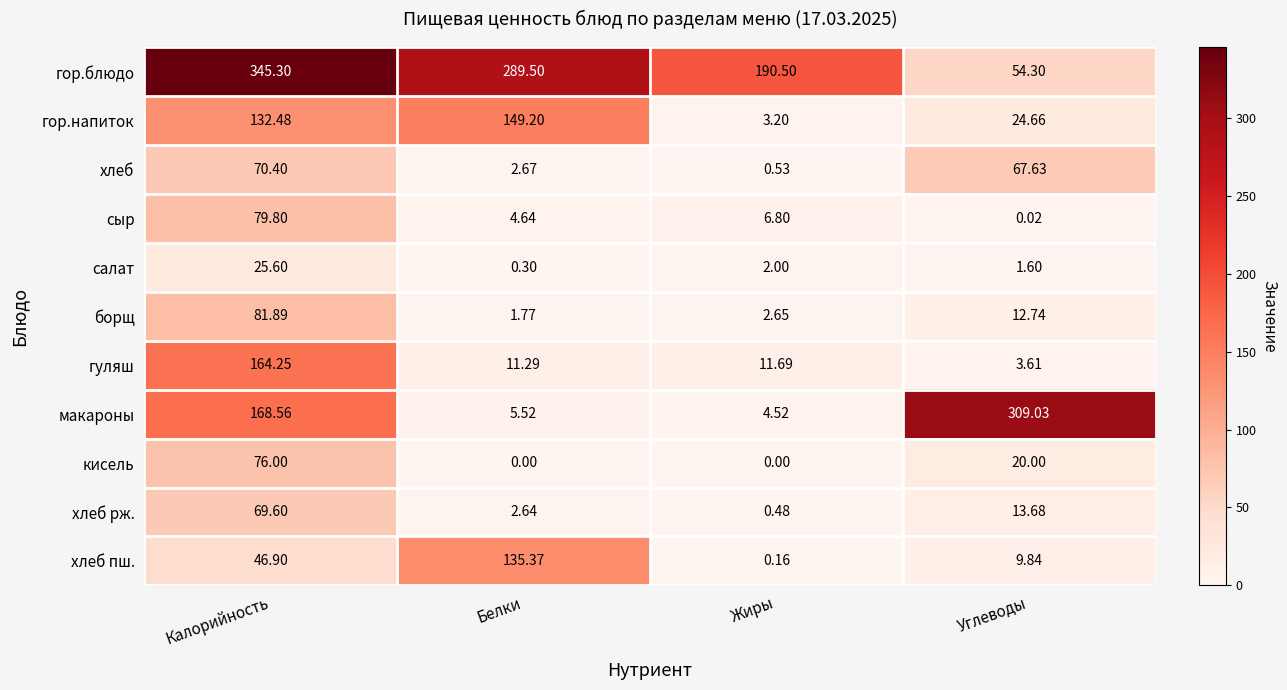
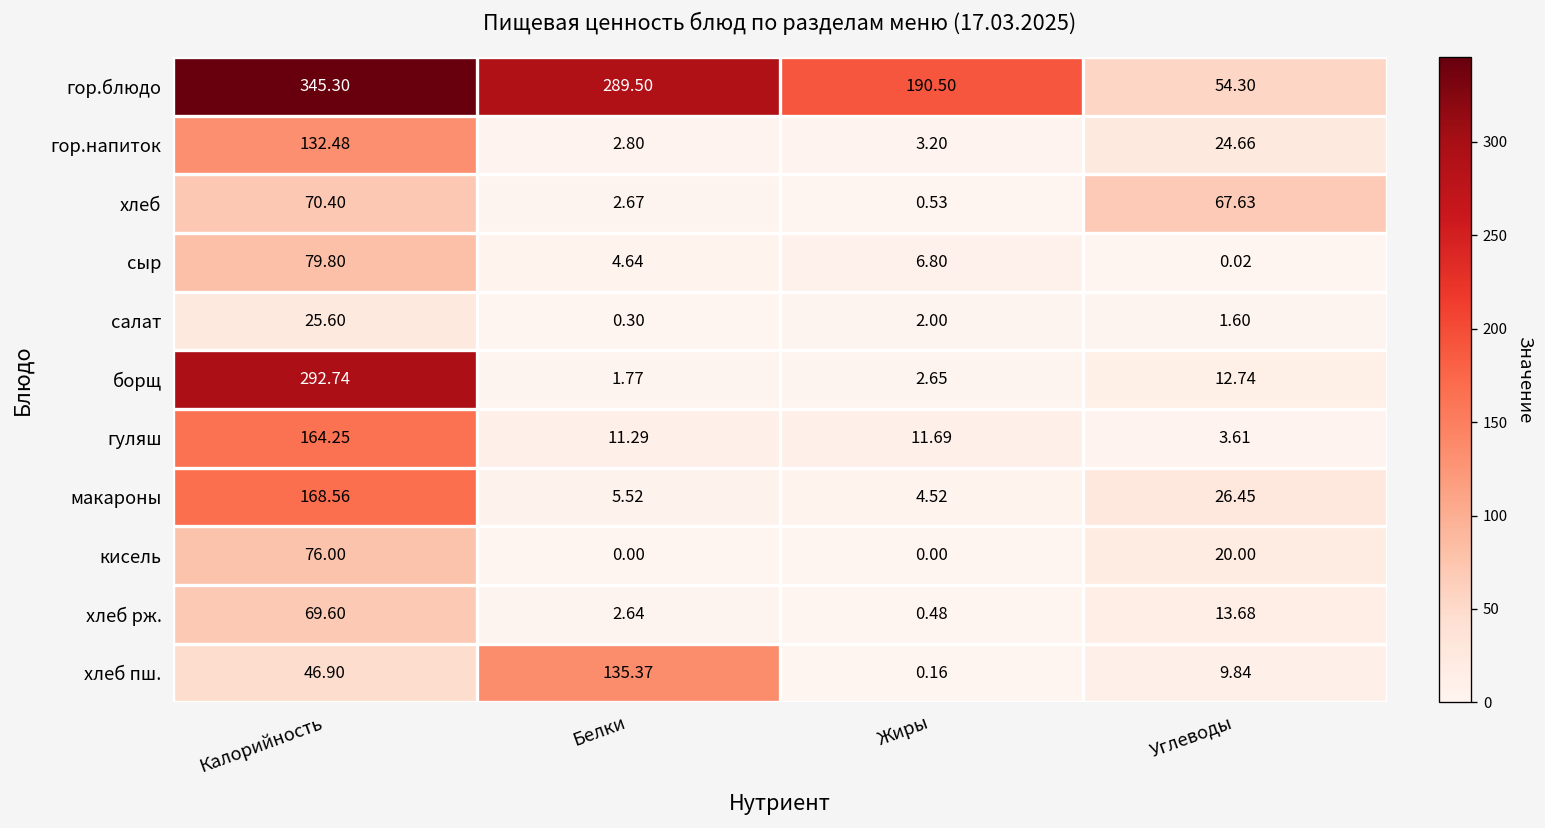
  {
    "гор.блюдо": {
      "Калорийность": 345.30,
      "Белки": 289.50,
      "Жиры": 190.50,
      "Углеводы": 54.30
    },
    "гор.напиток": {
      "Калорийность": 132.48,
-     "Белки": 149.20,
+     "Белки": 2.80,
      "Жиры": 3.20,
      "Углеводы": 24.66
    },
    "хлеб": {
      "Калорийность": 70.40,
      "Белки": 2.67,
      "Жиры": 0.53,
      "Углеводы": 67.63
    },
    "сыр": {
      "Калорийность": 79.80,
      "Белки": 4.64,
      "Жиры": 6.80,
      "Углеводы": 0.02
    },
    "салат": {
      "Калорийность": 25.60,
      "Белки": 0.30,
      "Жиры": 2.00,
      "Углеводы": 1.60
    },
    "борщ": {
-     "Калорийность": 81.89,
+     "Калорийность": 292.74,
      "Белки": 1.77,
      "Жиры": 2.65,
      "Углеводы": 12.74
    },
    "гуляш": {
      "Калорийность": 164.25,
      "Белки": 11.29,
      "Жиры": 11.69,
      "Углеводы": 3.61
    },
    "макароны": {
      "Калорийность": 168.56,
      "Белки": 5.52,
      "Жиры": 4.52,
-     "Углеводы": 309.03
+     "Углеводы": 26.45
    },
    "кисель": {
      "Калорийность": 76.00,
      "Белки": 0.00,
      "Жиры": 0.00,
      "Углеводы": 20.00
    },
    "хлеб рж.": {
      "Калорийность": 69.60,
      "Белки": 2.64,
      "Жиры": 0.48,
      "Углеводы": 13.68
    },
    "хлеб пш.": {
      "Калорийность": 46.90,
      "Белки": 135.37,
      "Жиры": 0.16,
      "Углеводы": 9.84
    }
  }
